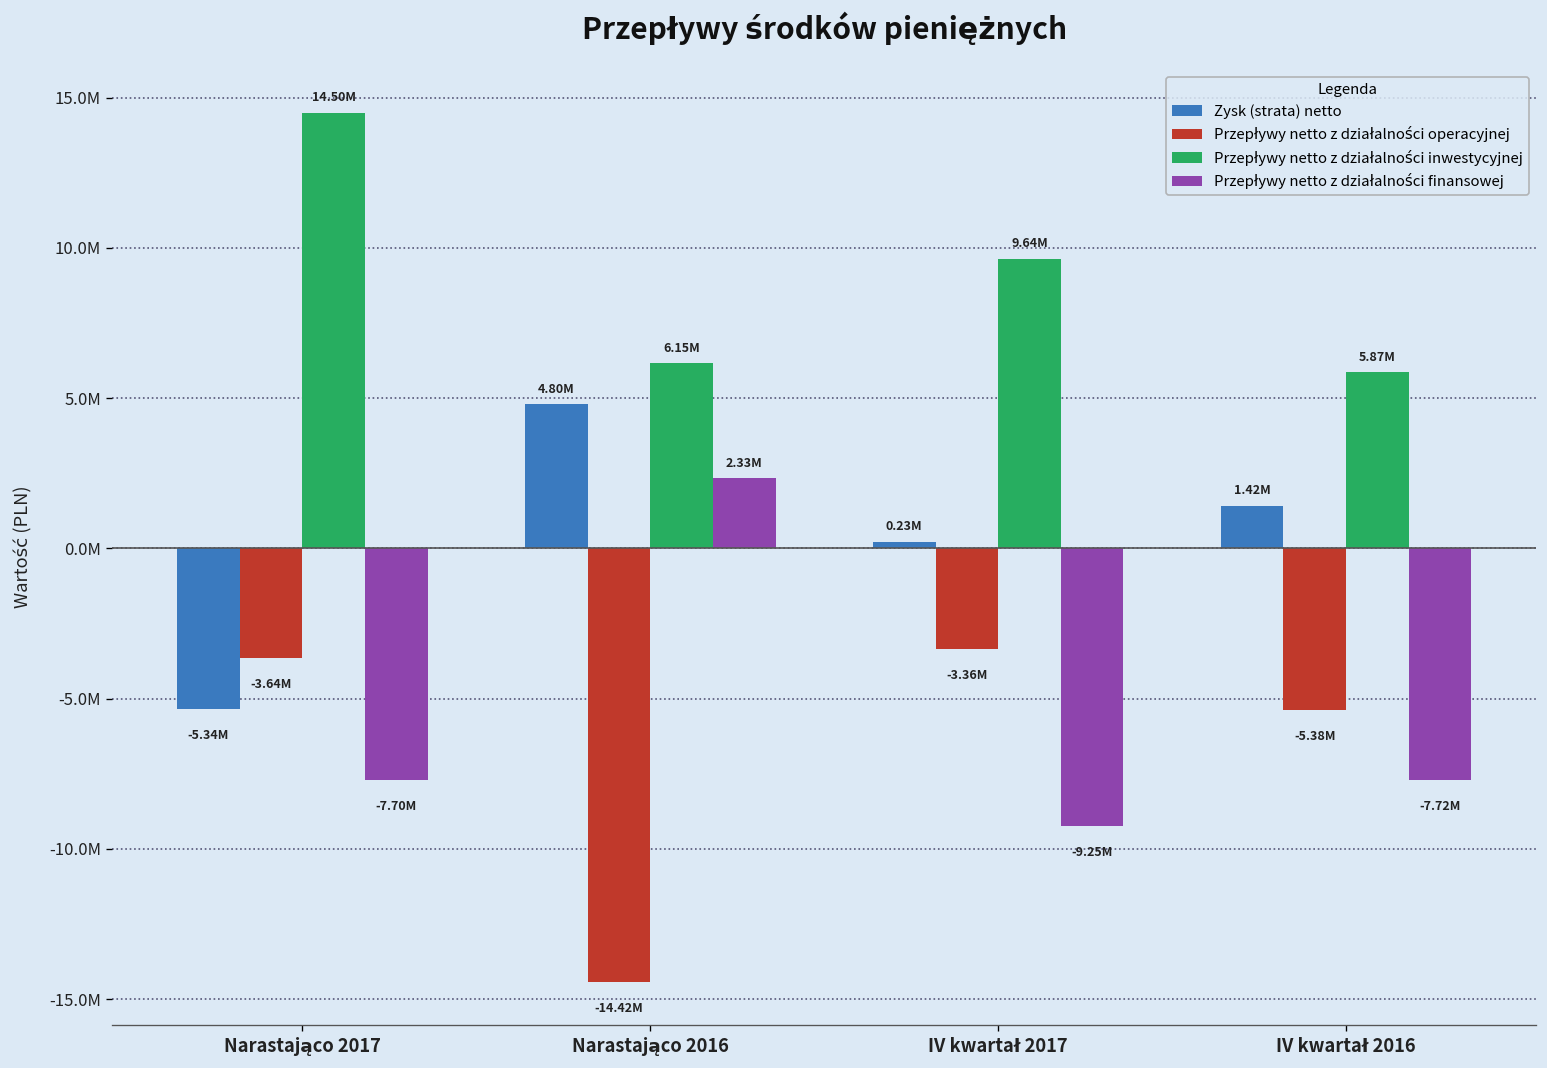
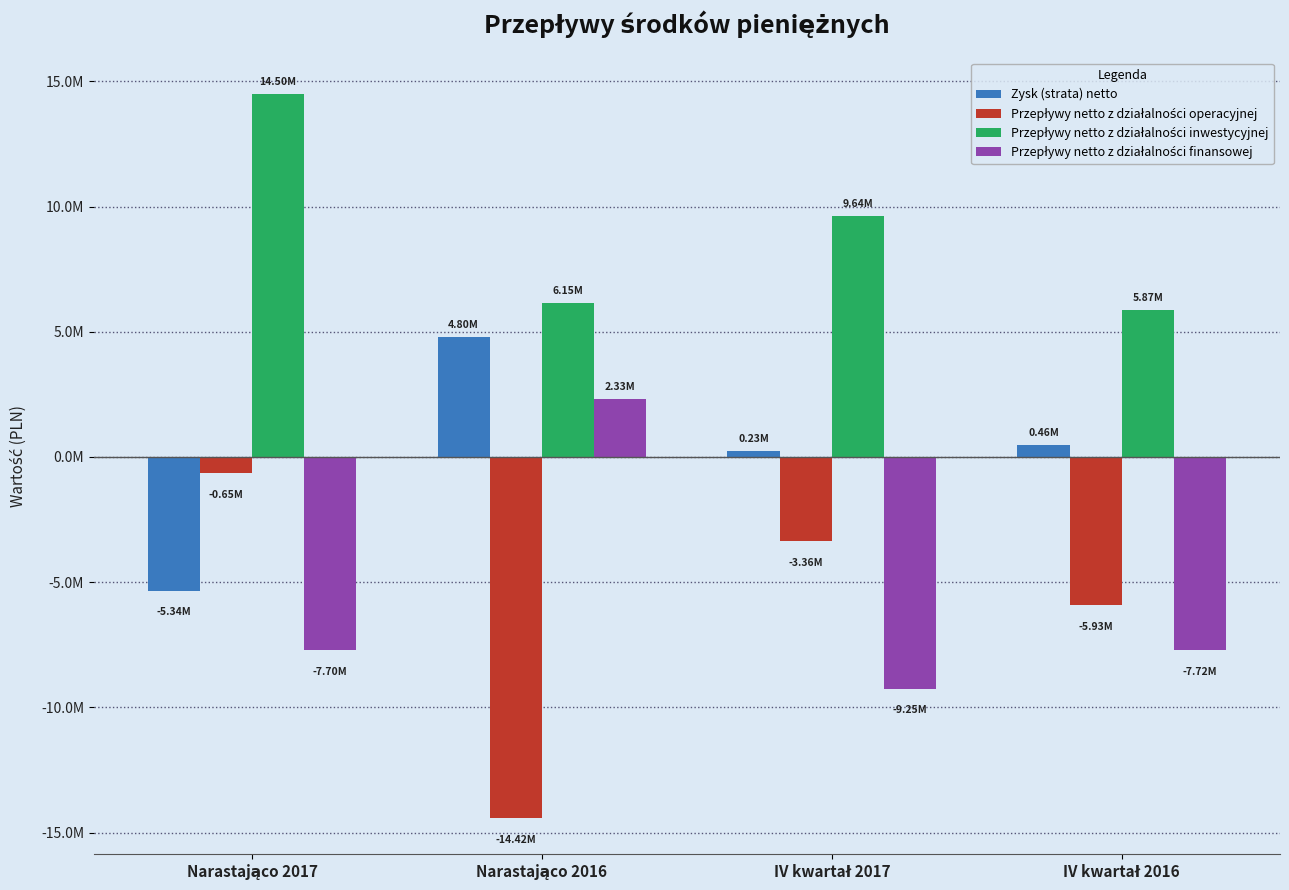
  {
    "Zysk (strata) netto": {
      "Narastająco 2017": "-5.34M",
      "Narastająco 2016": "4.80M",
      "IV kwartał 2017": "0.23M",
-     "IV kwartał 2016": "1.42M"
+     "IV kwartał 2016": "0.46M"
    },
    "Przepływy netto z działalności operacyjnej": {
-     "Narastająco 2017": "-3.64M",
+     "Narastająco 2017": "-0.65M",
      "Narastająco 2016": "-14.42M",
      "IV kwartał 2017": "-3.36M",
-     "IV kwartał 2016": "-5.38M"
+     "IV kwartał 2016": "-5.93M"
    },
    "Przepływy netto z działalności inwestycyjnej": {
      "Narastająco 2017": "14.50M",
      "Narastająco 2016": "6.15M",
      "IV kwartał 2017": "9.64M",
      "IV kwartał 2016": "5.87M"
    },
    "Przepływy netto z działalności finansowej": {
      "Narastająco 2017": "-7.70M",
      "Narastająco 2016": "2.33M",
      "IV kwartał 2017": "-9.25M",
      "IV kwartał 2016": "-7.72M"
    }
  }
